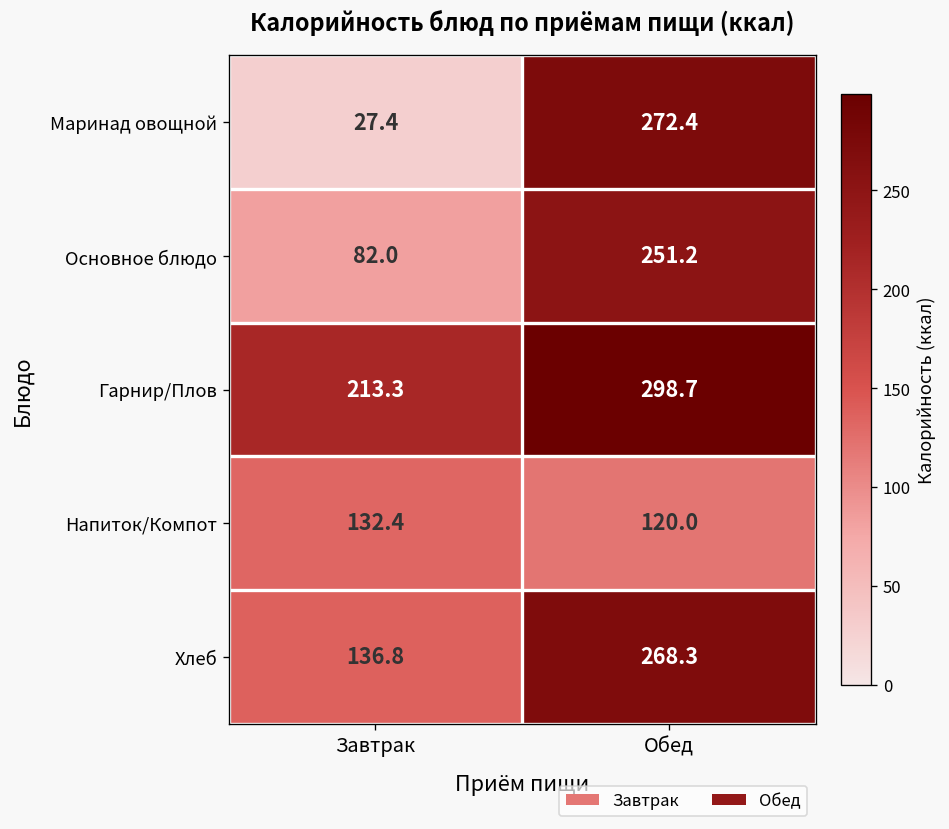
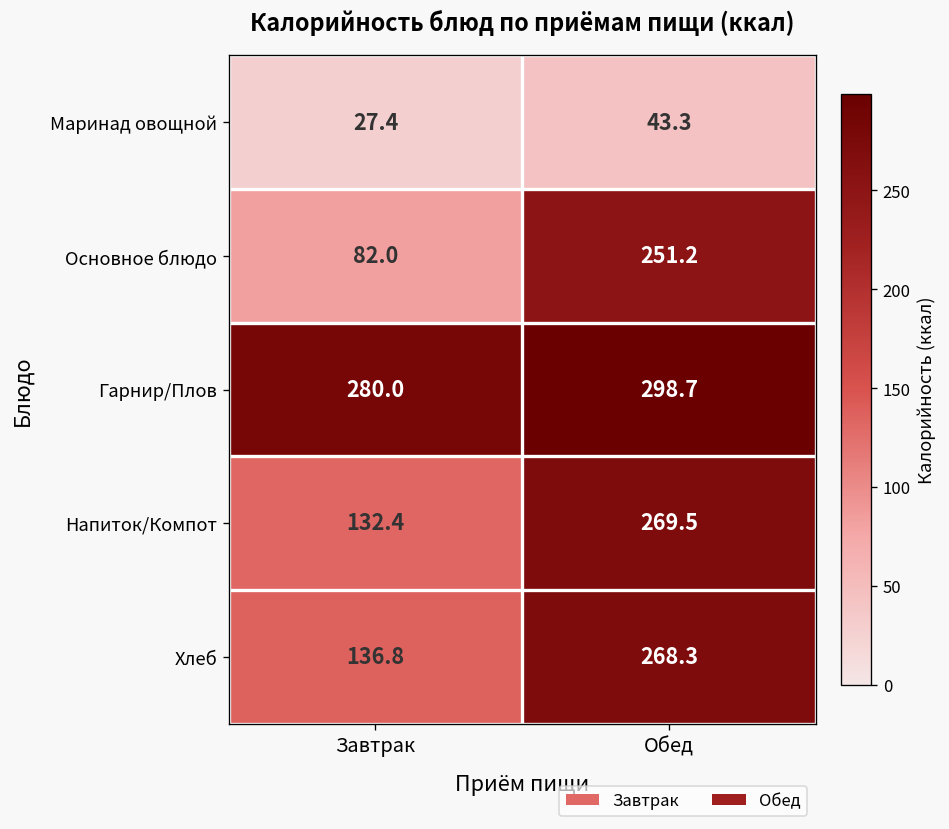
  {
    "Маринад овощной": {
      "Завтрак": 27.4,
-     "Обед": 272.4
+     "Обед": 43.3
    },
    "Основное блюдо": {
      "Завтрак": 82.0,
      "Обед": 251.2
    },
    "Гарнир/Плов": {
-     "Завтрак": 213.3,
+     "Завтрак": 280.0,
      "Обед": 298.7
    },
    "Напиток/Компот": {
      "Завтрак": 132.4,
-     "Обед": 120.0
+     "Обед": 269.5
    },
    "Хлеб": {
      "Завтрак": 136.8,
      "Обед": 268.3
    }
  }
